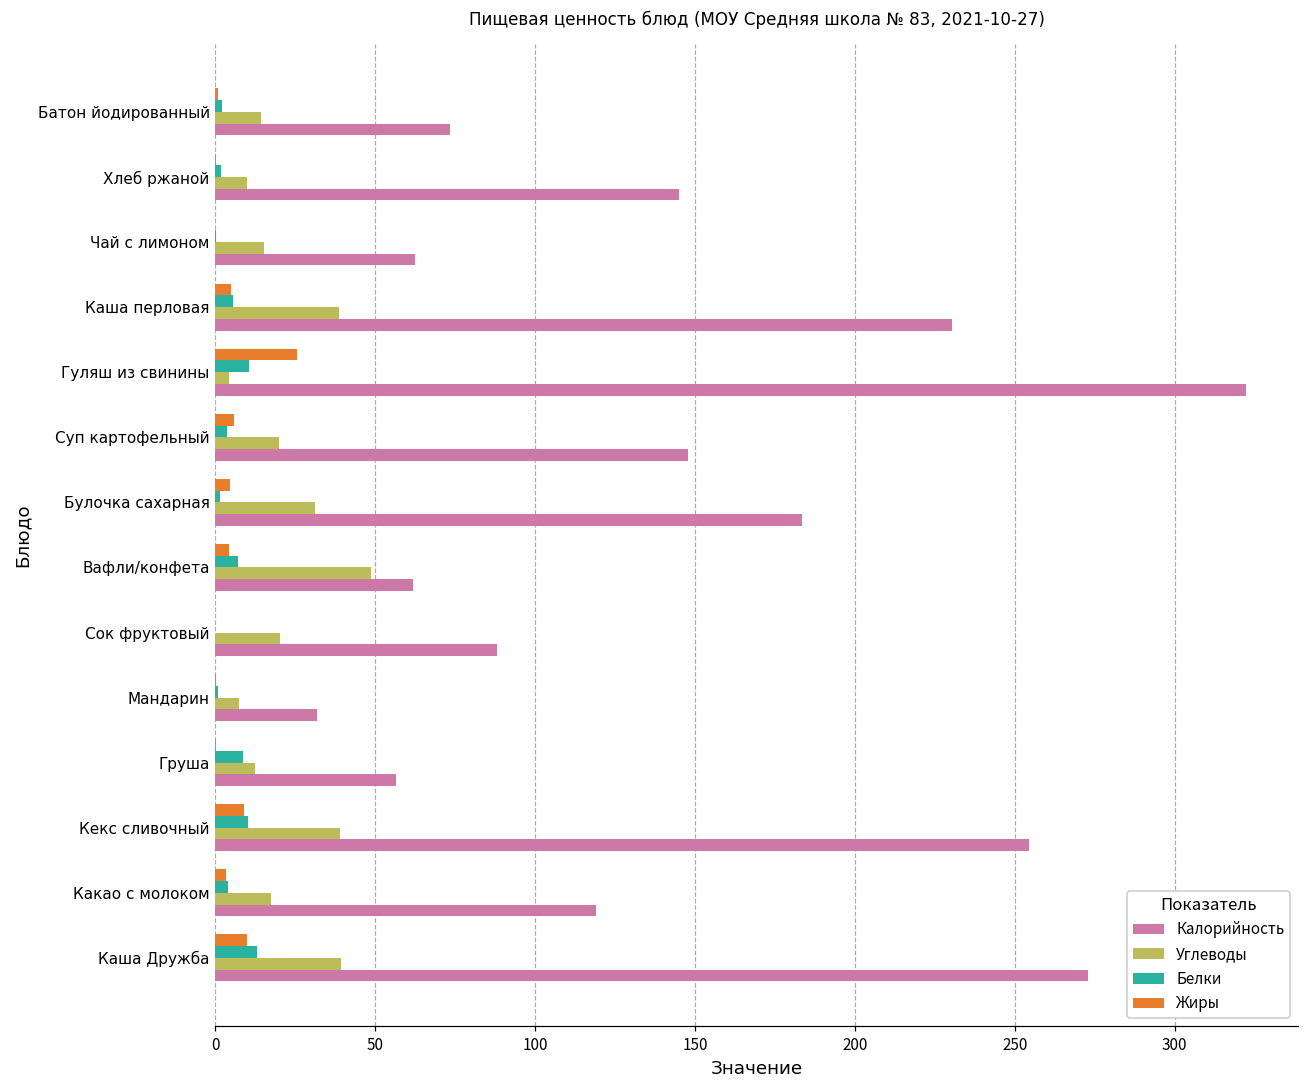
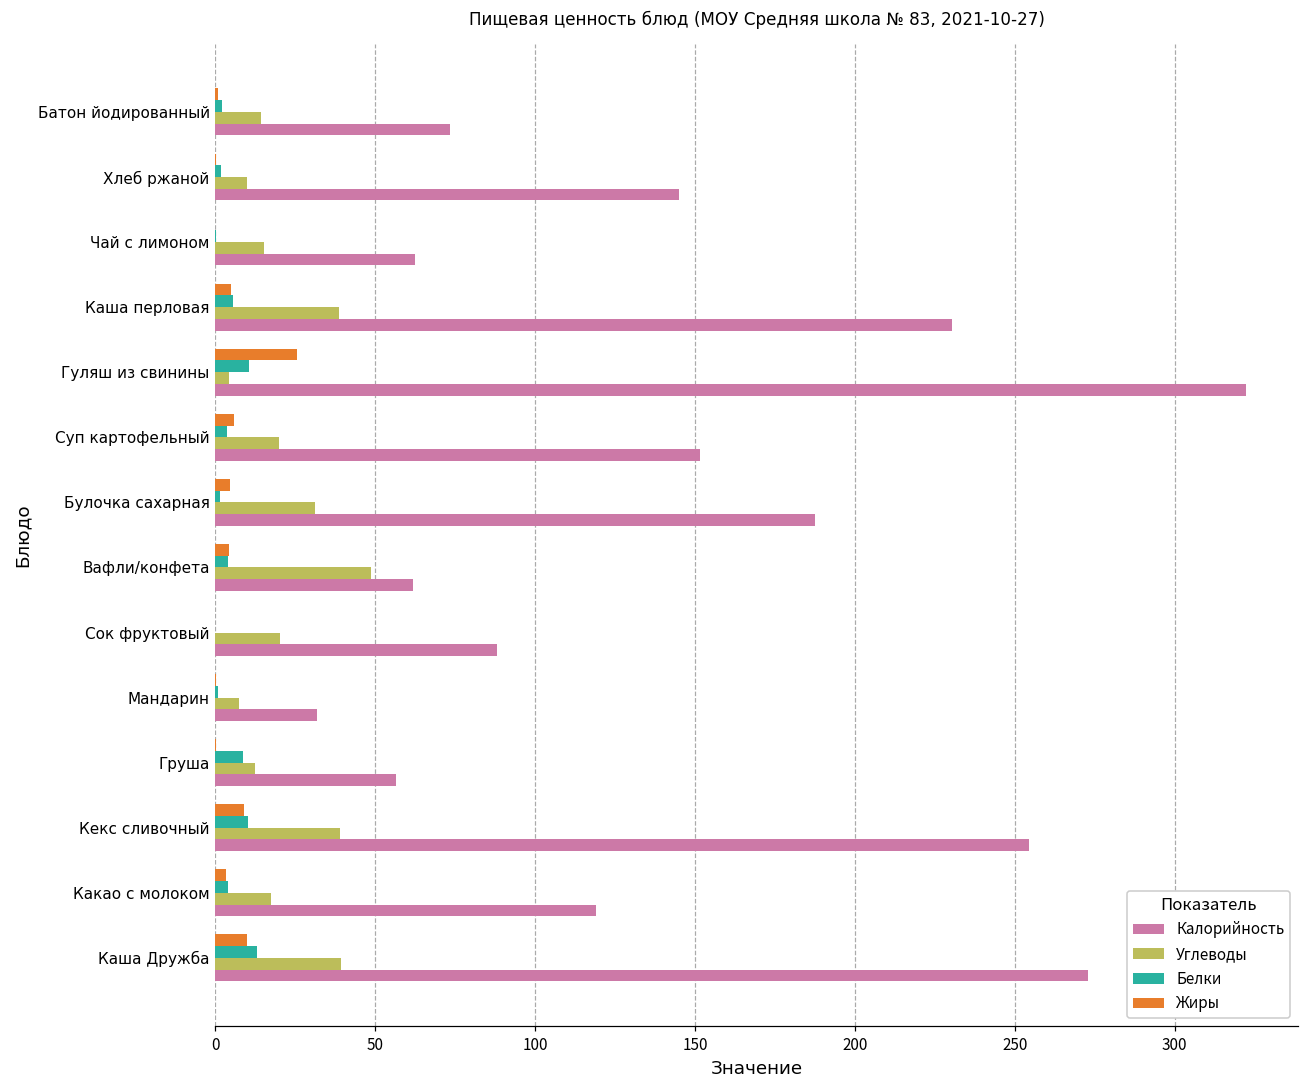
  {
    "Калорийность": {
      "Батон йодированный": 73,
      "Хлеб ржаной": 145,
      "Чай с лимоном": 63,
      "Каша перловая": 231,
      "Гуляш из свинины": 322,
-     "Суп картофельный": 148,
-     "Булочка сахарная": 183,
+     "Суп картофельный": 152,
+     "Булочка сахарная": 188,
      "Вафли/конфета": 62,
      "Сок фруктовый": 88,
      "Мандарин": 32,
      "Груша": 56,
      "Кекс сливочный": 255,
      "Какао с молоком": 119,
      "Каша Дружба": 273
    },
    "Углеводы": {
      "Батон йодированный": 14,
      "Хлеб ржаной": 10,
      "Чай с лимоном": 15,
      "Каша перловая": 39,
      "Гуляш из свинины": 5,
      "Суп картофельный": 20,
      "Булочка сахарная": 31,
      "Вафли/конфета": 49,
      "Сок фруктовый": 20,
      "Мандарин": 8,
      "Груша": 12,
      "Кекс сливочный": 39,
      "Какао с молоком": 18,
      "Каша Дружба": 39
    },
    "Белки": {
      "Батон йодированный": 2,
      "Хлеб ржаной": 2,
      "Каша перловая": 6,
      "Гуляш из свинины": 11,
      "Суп картофельный": 4,
      "Булочка сахарная": 2,
-     "Вафли/конфета": 7,
+     "Вафли/конфета": 4,
      "Сок фруктовый": 0,
      "Груша": 9,
      "Кекс сливочный": 10,
      "Какао с молоком": 4,
      "Каша Дружба": 13
    },
    "Жиры": {
      "Чай с лимоном": 0,
      "Каша перловая": 5,
      "Гуляш из свинины": 26,
      "Суп картофельный": 6,
      "Булочка сахарная": 5,
      "Вафли/конфета": 5,
      "Сок фруктовый": 0,
      "Кекс сливочный": 9,
      "Какао с молоком": 4,
      "Каша Дружба": 10
    }
  }
